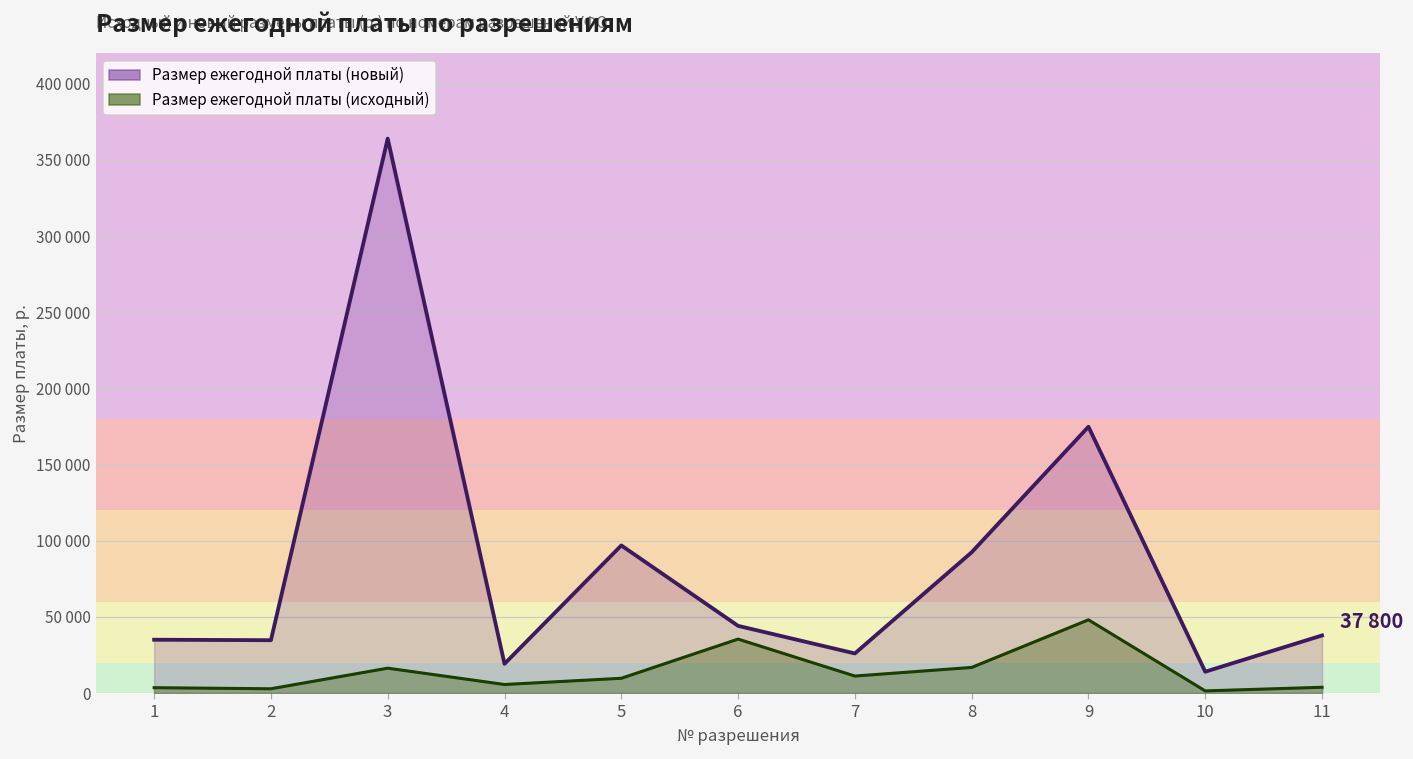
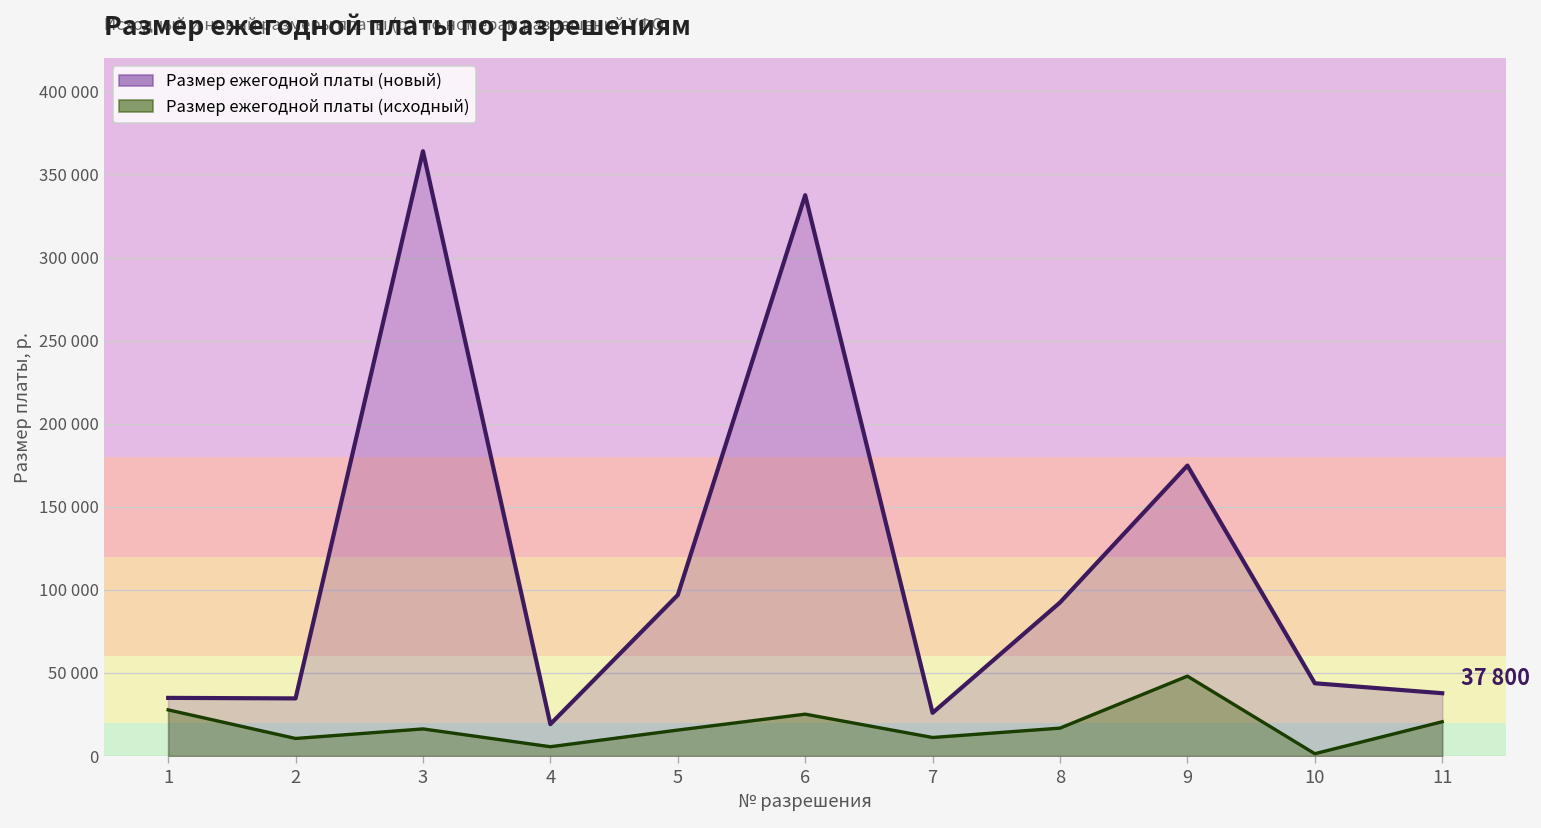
  {
    "Размер ежегодной платы (новый)": {
      "1": 35000,
      "2": 35000,
      "3": 364000,
      "4": 19000,
      "5": 97000,
-     "6": 44000,
+     "6": 338000,
      "7": 26000,
      "8": 92000,
      "9": 175000,
-     "10": 14000
+     "10": 44000
    },
    "Размер ежегодной платы (исходный)": {
-     "1": 4000,
-     "2": 3000,
+     "1": 28000,
+     "2": 11000,
      "3": 16000,
      "4": 6000,
-     "5": 10000,
-     "6": 35000,
+     "5": 16000,
+     "6": 25000,
      "7": 11000,
      "8": 17000,
      "9": 48000,
      "10": 1000,
-     "11": 4000
+     "11": 21000
    }
  }
